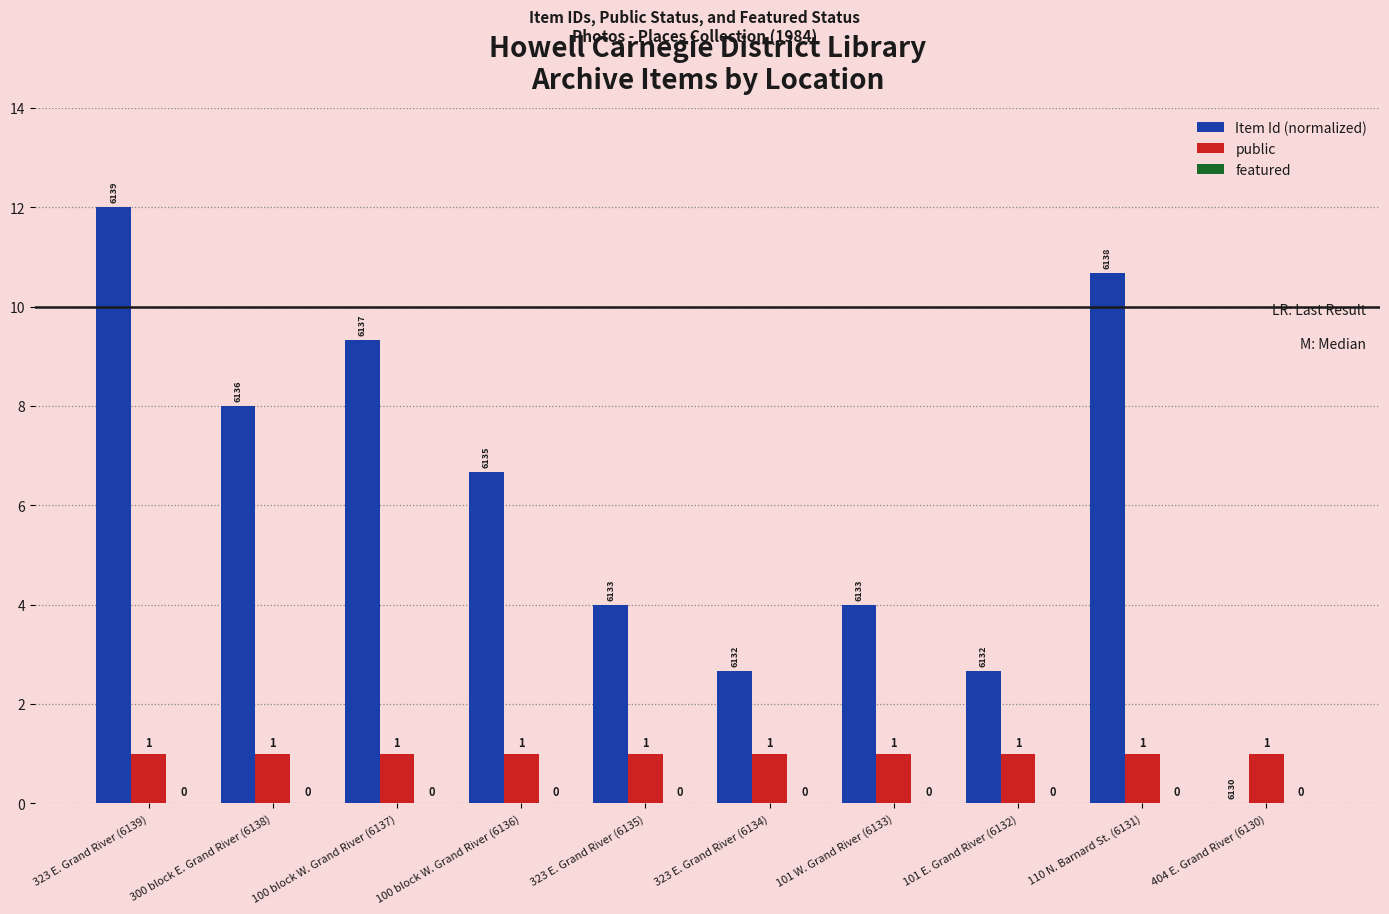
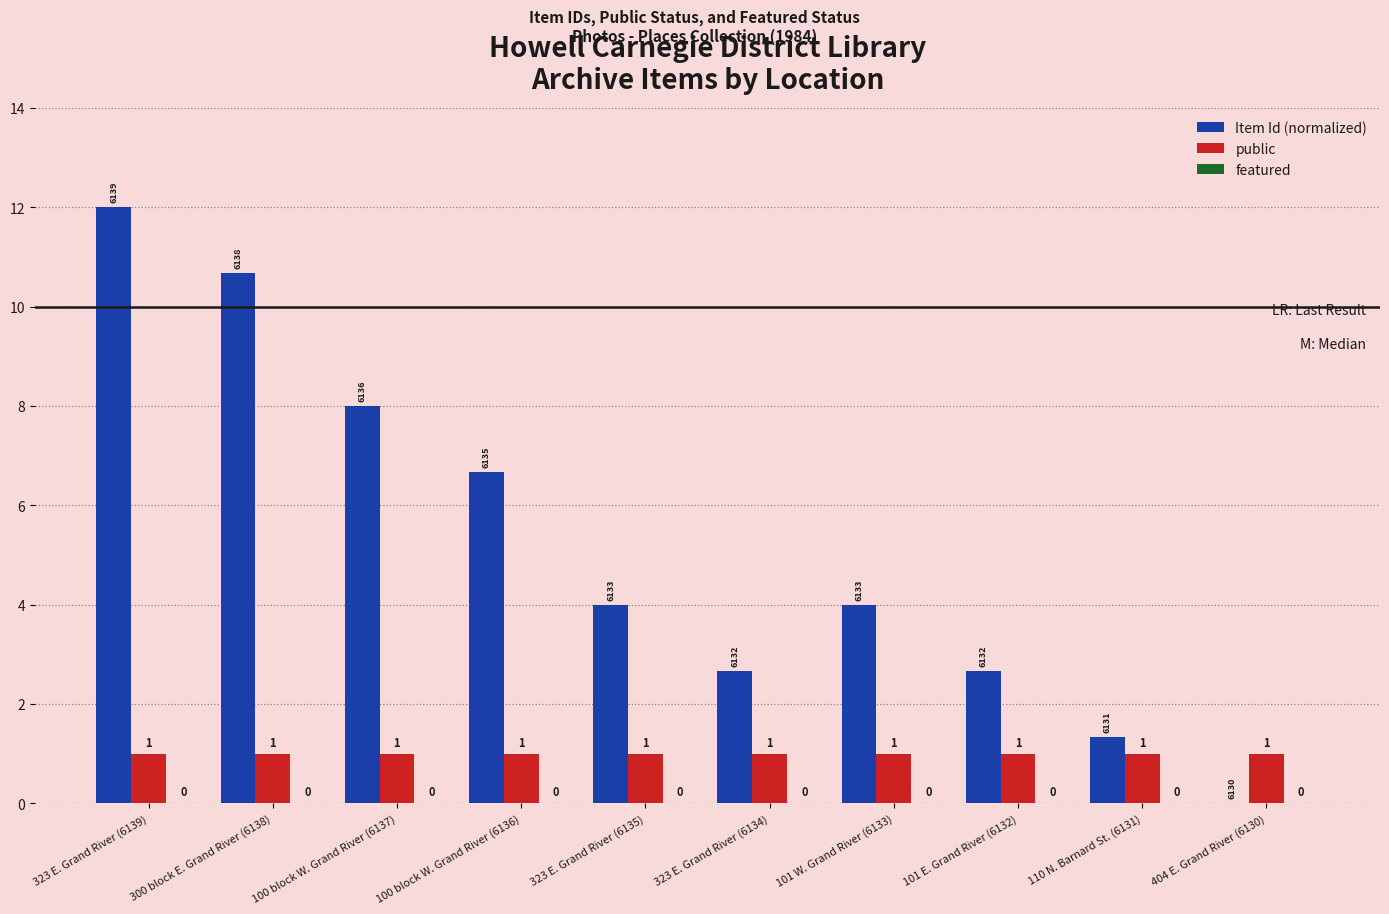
  {
    "Item Id (normalized)": {
-     "300 block E. Grand River (6138)": 6136,
-     "100 block W. Grand River (6137)": 6137,
-     "110 N. Barnard St. (6131)": 6138
+     "300 block E. Grand River (6138)": 6138,
+     "100 block W. Grand River (6137)": 6136,
+     "110 N. Barnard St. (6131)": 6131
    },
    "public": {
      "323 E. Grand River (6139)": 1,
      "300 block E. Grand River (6138)": 1,
      "100 block W. Grand River (6137)": 1,
      "100 block W. Grand River (6136)": 1,
      "323 E. Grand River (6135)": 1,
      "323 E. Grand River (6134)": 1,
      "101 W. Grand River (6133)": 1,
      "101 E. Grand River (6132)": 1,
      "110 N. Barnard St. (6131)": 1,
      "404 E. Grand River (6130)": 1
    },
    "featured": {
      "323 E. Grand River (6139)": 0,
      "300 block E. Grand River (6138)": 0,
      "100 block W. Grand River (6137)": 0,
      "100 block W. Grand River (6136)": 0,
      "323 E. Grand River (6135)": 0,
      "323 E. Grand River (6134)": 0,
      "101 W. Grand River (6133)": 0,
      "101 E. Grand River (6132)": 0,
      "110 N. Barnard St. (6131)": 0,
      "404 E. Grand River (6130)": 0
    }
  }
